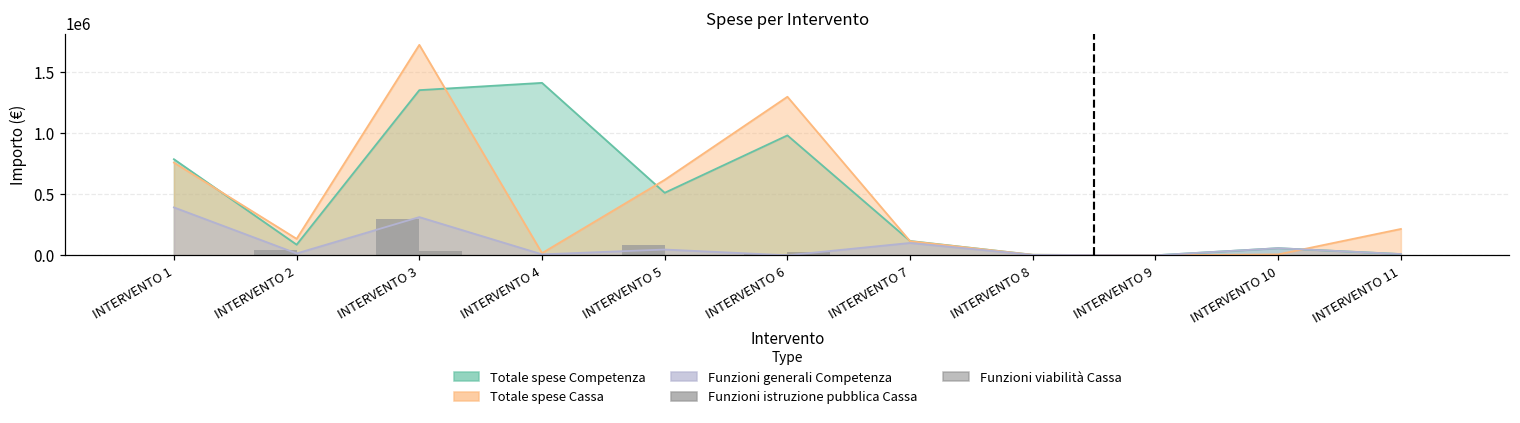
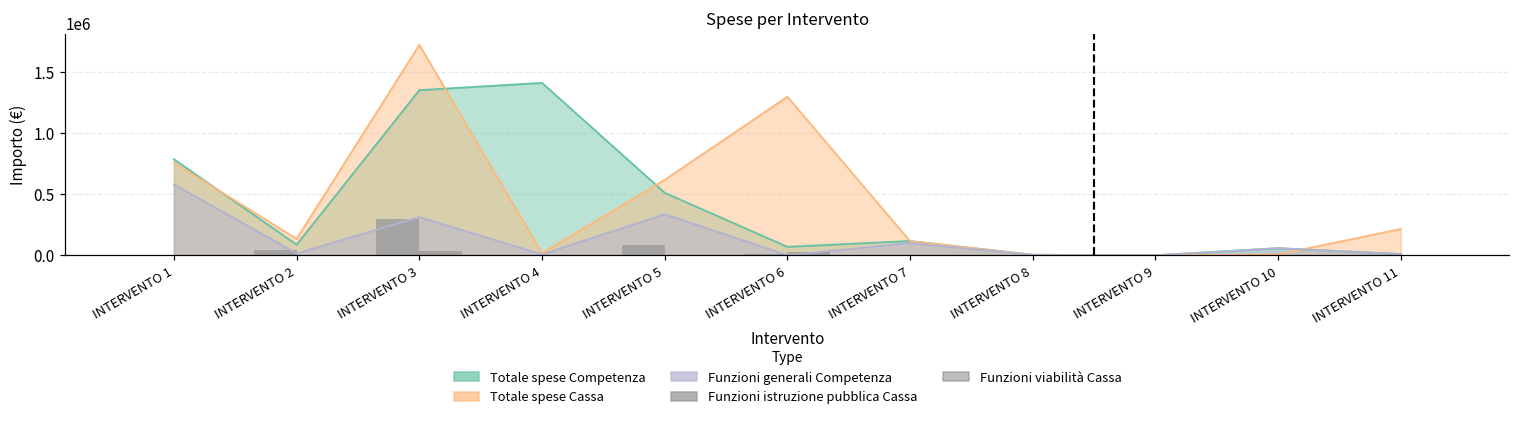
  {
    "Totale spese Competenza": {
      "INTERVENTO 1": 790000,
      "INTERVENTO 2": 90000,
      "INTERVENTO 3": 1350000,
      "INTERVENTO 4": 1410000,
      "INTERVENTO 5": 510000,
-     "INTERVENTO 6": 980000
+     "INTERVENTO 6": 70000
    },
    "Totale spese Cassa": {
      "INTERVENTO 1": 760000,
      "INTERVENTO 2": 130000,
      "INTERVENTO 3": 1720000,
      "INTERVENTO 5": 620000,
      "INTERVENTO 6": 1300000,
      "INTERVENTO 10": 10000,
      "INTERVENTO 11": 220000
    },
    "Funzioni generali Competenza": {
-     "INTERVENTO 1": 390000,
+     "INTERVENTO 1": 580000,
      "INTERVENTO 2": 20000,
      "INTERVENTO 3": 310000,
-     "INTERVENTO 5": 50000,
+     "INTERVENTO 5": 340000,
      "INTERVENTO 6": 0
    }
  }
